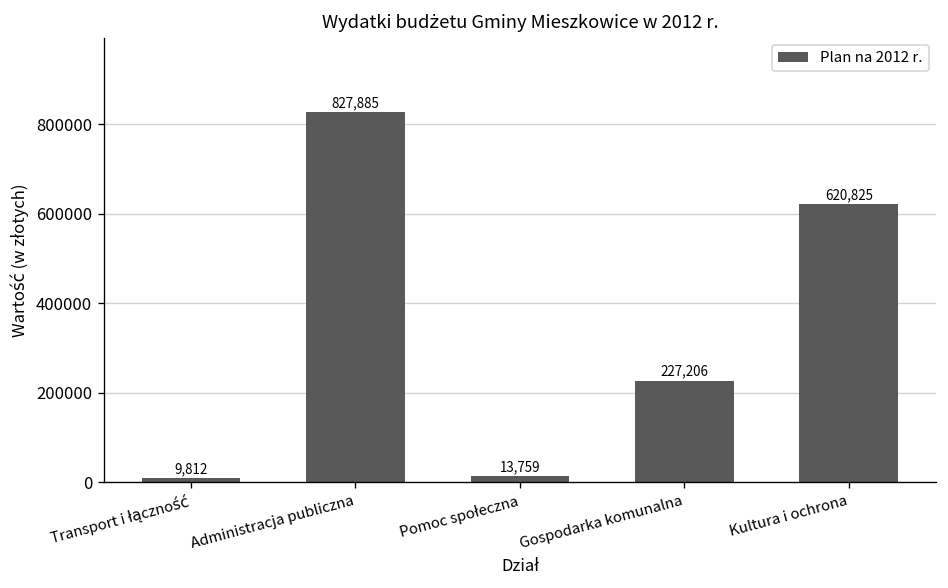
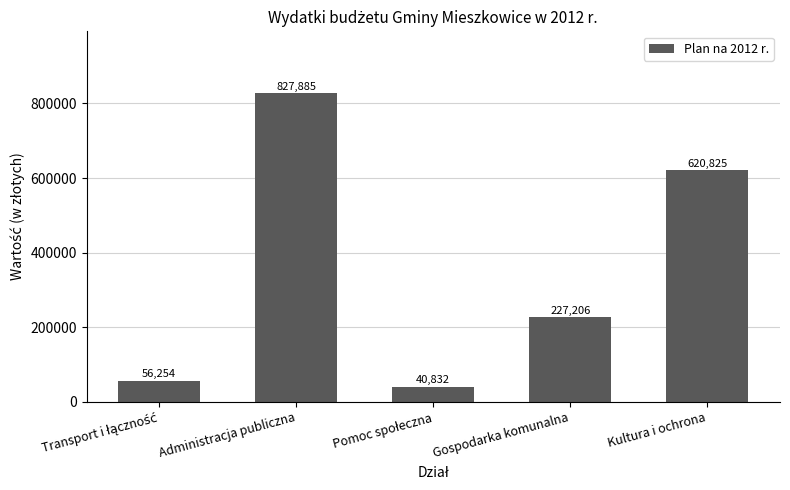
  {
-   "Transport i łączność": "9,812",
+   "Transport i łączność": "56,254",
    "Administracja publiczna": "827,885",
-   "Pomoc społeczna": "13,759",
+   "Pomoc społeczna": "40,832",
    "Gospodarka komunalna": "227,206",
    "Kultura i ochrona": "620,825"
  }
